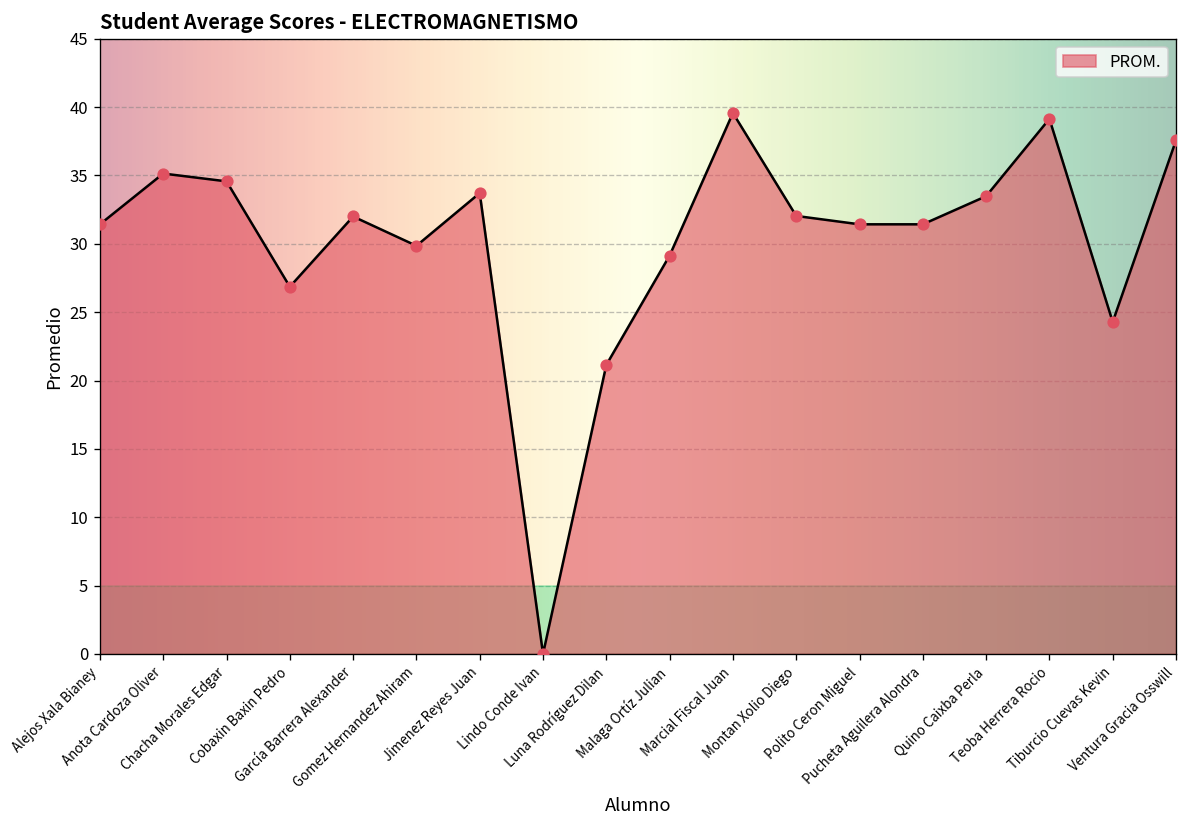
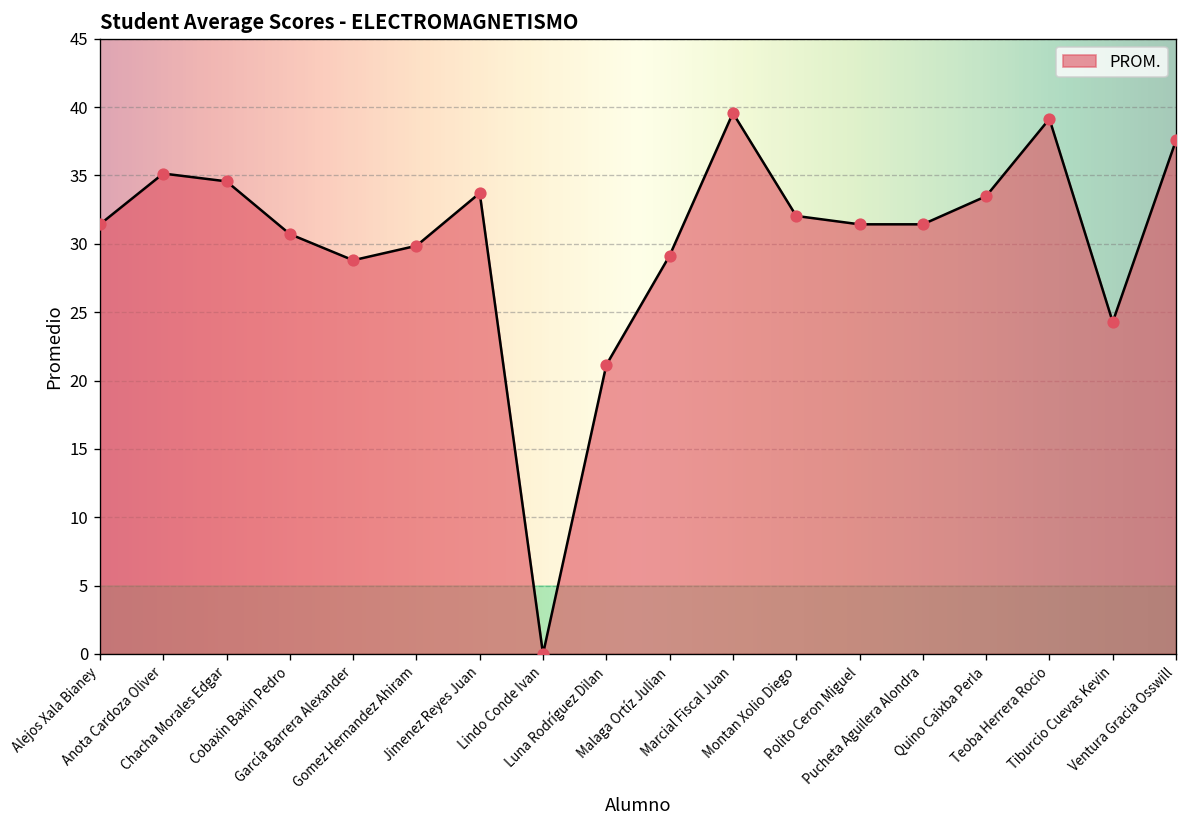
  {
    "Alejos Xala Bianey": 31.4,
    "Anota Cardoza Oliver": 35.1,
    "Chacha Morales Edgar": 34.6,
-   "Cobaxin Baxin Pedro": 26.9,
-   "García Barrera Alexander": 32.0,
+   "Cobaxin Baxin Pedro": 30.7,
+   "García Barrera Alexander": 28.8,
    "Gomez Hernandez Ahiram": 29.9,
    "Jimenez Reyes Juan": 33.7,
    "Lindo Conde Ivan": 0.0,
    "Luna Rodríguez Dilan": 21.1,
    "Malaga Ortíz Julian": 29.1,
    "Marcial Fiscal Juan": 39.6,
    "Montan Xolio Diego": 32.0,
    "Polito Ceron Miguel": 31.4,
    "Pucheta Aguilera Alondra": 31.4,
    "Quino Caixba Perla": 33.5,
    "Teoba Herrera Rocio": 39.1,
    "Tiburcio Cuevas Kevin": 24.3,
    "Ventura Gracia Osswill": 37.6
  }
